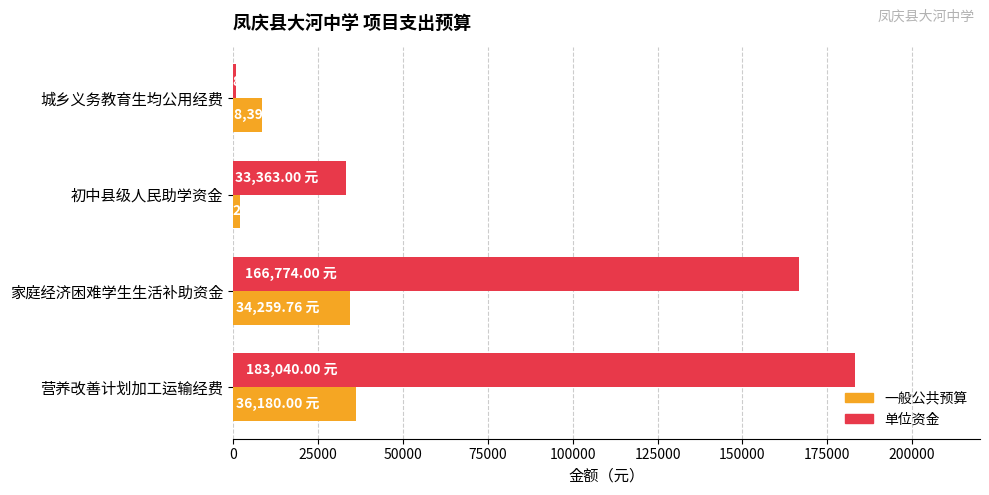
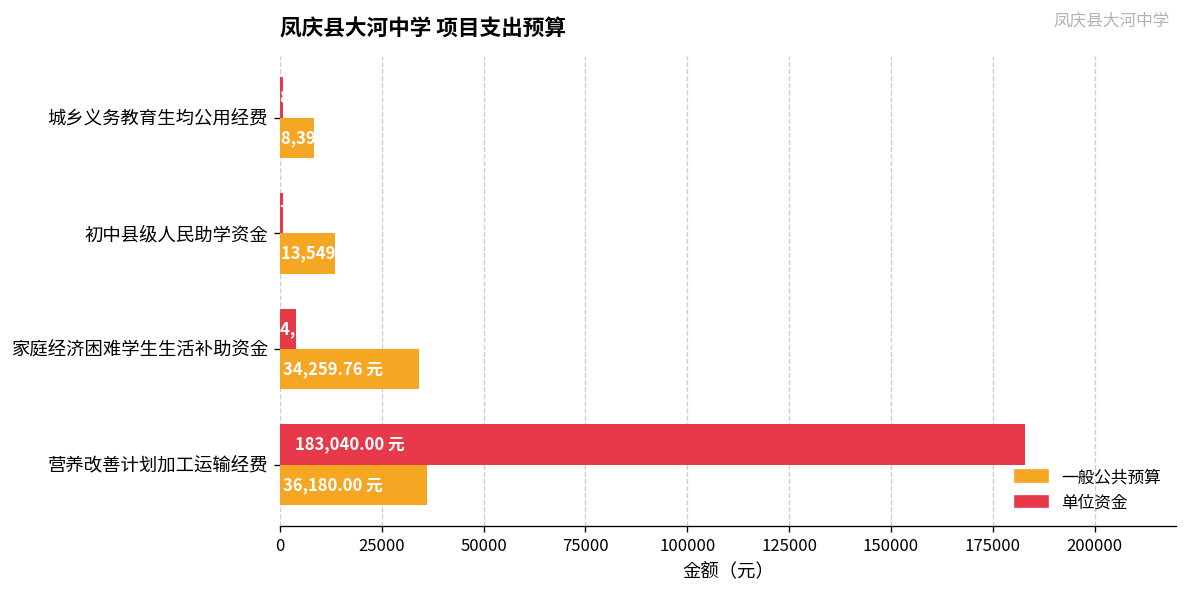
  {
    "一般公共预算": {
      "城乡义务教育生均公用经费": 8000,
-     "初中县级人民助学资金": 2000
+     "初中县级人民助学资金": 14000
    },
    "单位资金": {
      "城乡义务教育生均公用经费": 1000,
-     "初中县级人民助学资金": 33000,
-     "家庭经济困难学生生活补助资金": 167000
+     "初中县级人民助学资金": 1000,
+     "家庭经济困难学生生活补助资金": 4000
    }
  }
